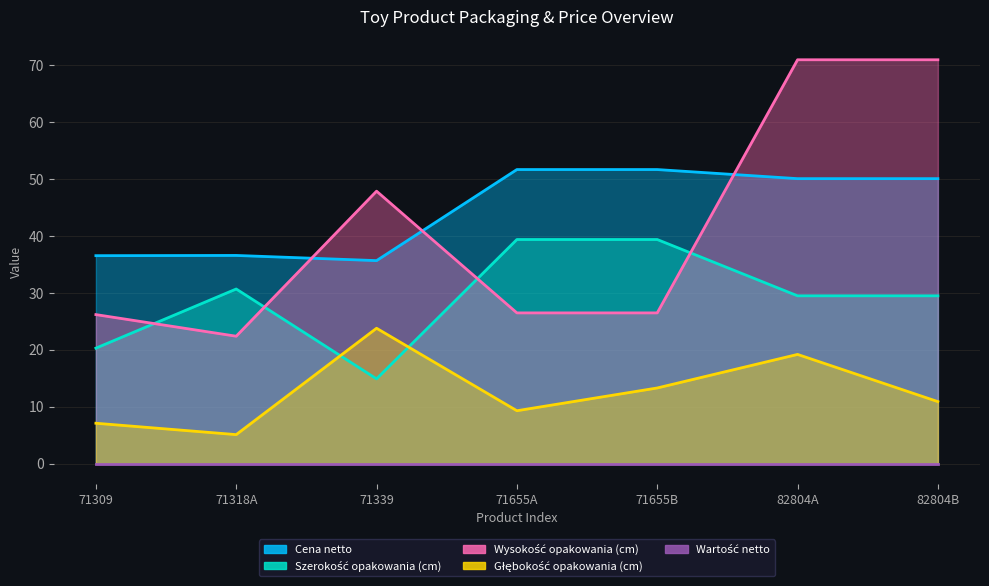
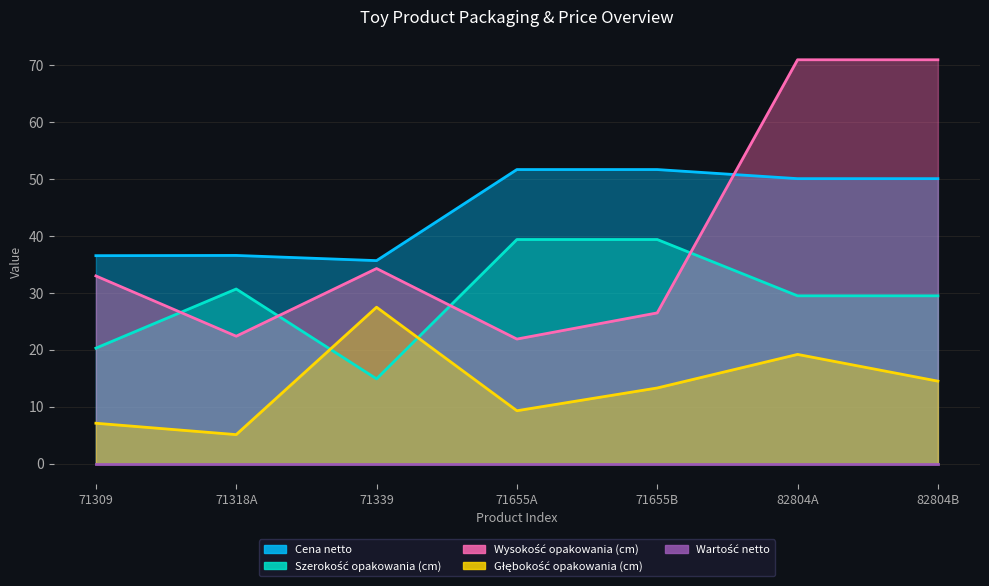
  {
    "Wysokość opakowania (cm)": {
-     "71309": 26,
+     "71309": 33,
      "71318A": 22,
-     "71339": 48,
-     "71655A": 27,
+     "71339": 34,
+     "71655A": 22,
      "71655B": 27,
      "82804A": 71,
      "82804B": 71
    },
    "Głębokość opakowania (cm)": {
      "71309": 7,
      "71318A": 5,
-     "71339": 24,
+     "71339": 28,
      "71655A": 9,
      "71655B": 13,
      "82804A": 19,
-     "82804B": 11
+     "82804B": 15
    },
    "Wartość netto": {
      "71309": 0,
      "71318A": 0,
      "71339": 0,
      "71655A": 0,
      "71655B": 0,
      "82804A": 0,
      "82804B": 0
    }
  }
